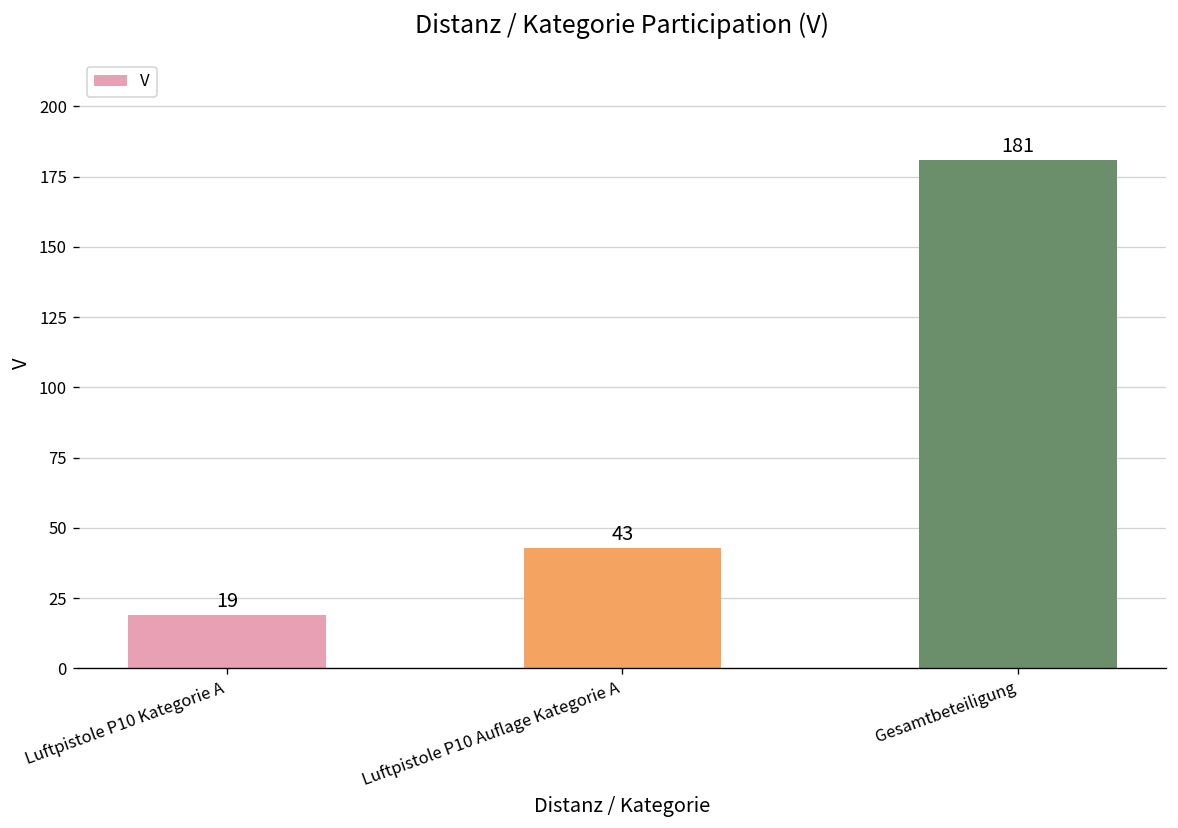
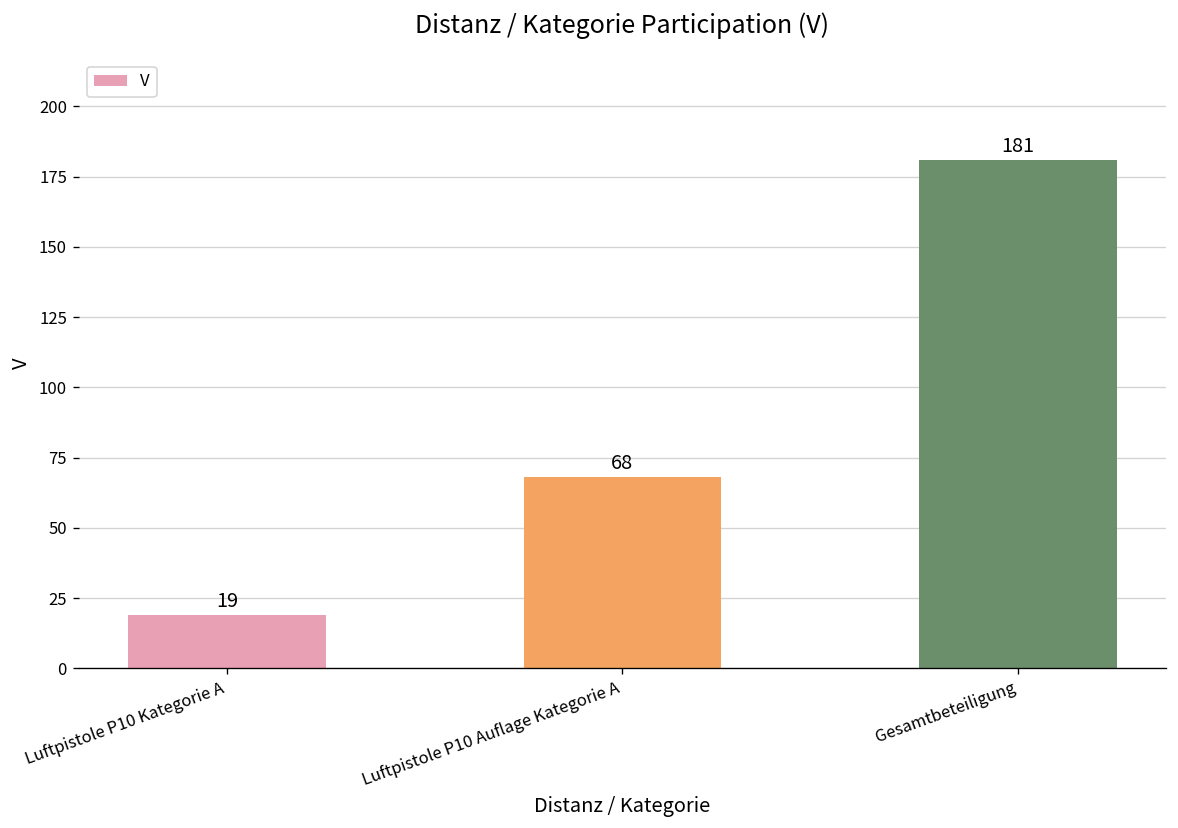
  {
    "Luftpistole P10 Kategorie A": 19,
-   "Luftpistole P10 Auflage Kategorie A": 43,
+   "Luftpistole P10 Auflage Kategorie A": 68,
    "Gesamtbeteiligung": 181
  }
